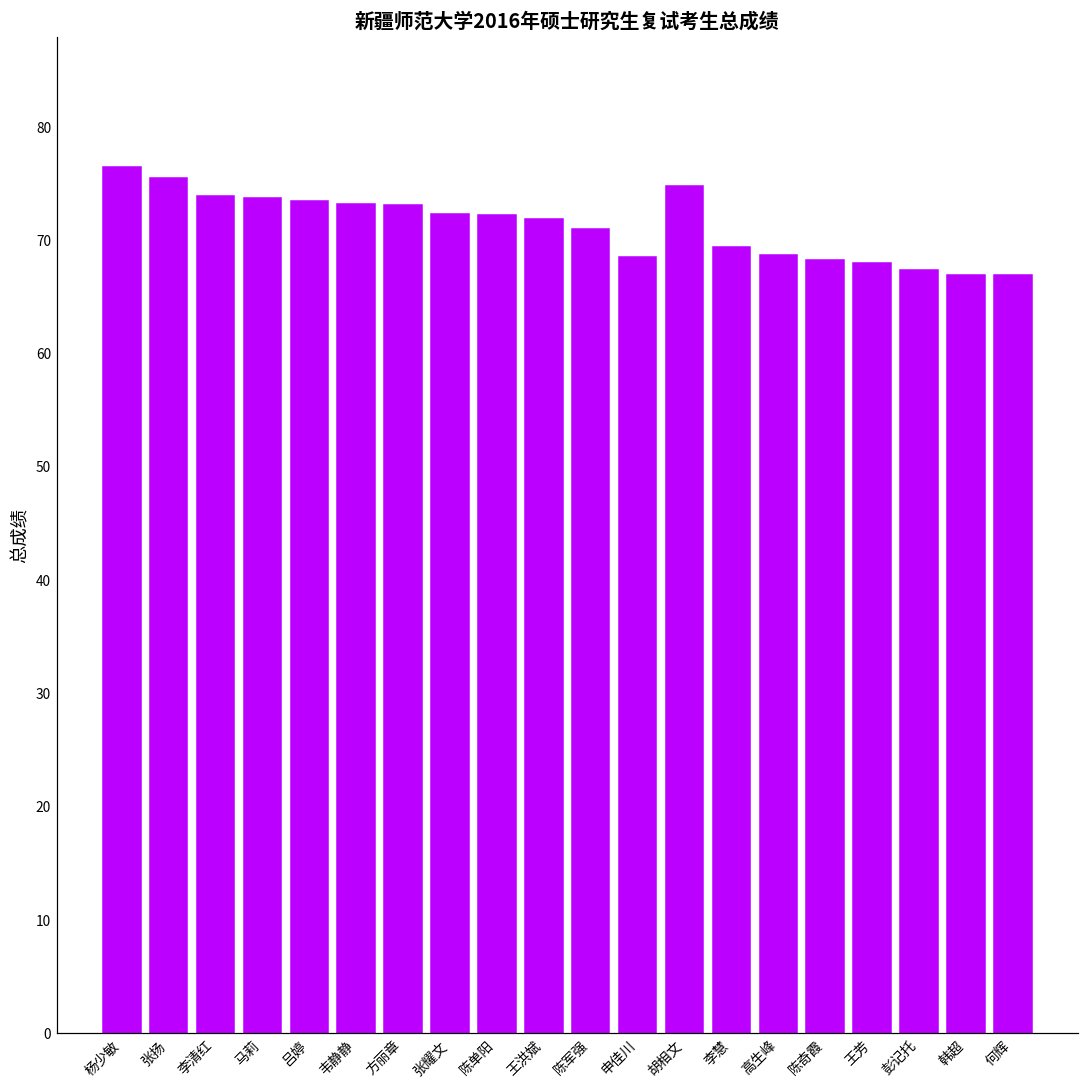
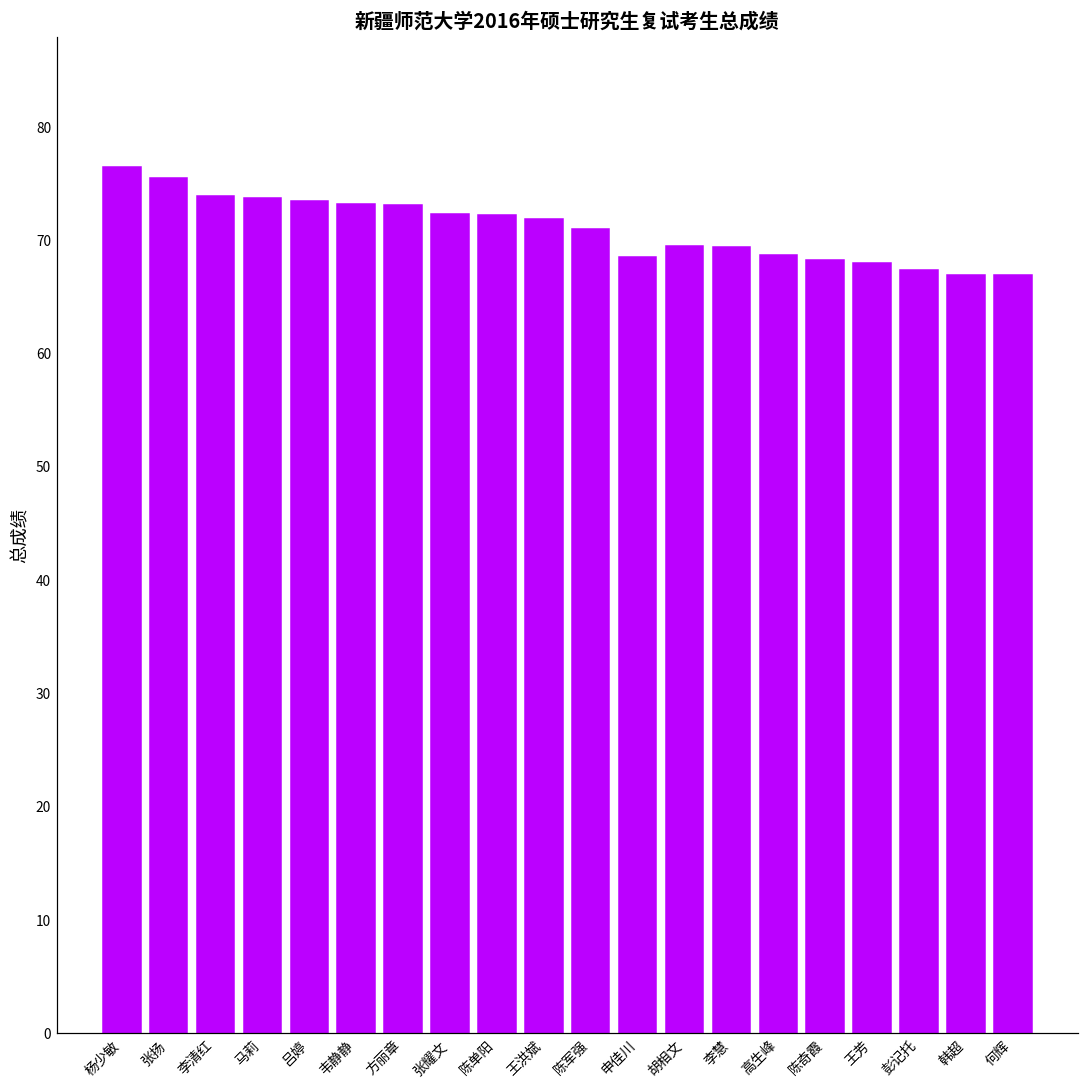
  {
    "杨少敏": 76.5,
    "张扬": 75.5,
    "李清红": 74.0,
    "马莉": 73.7,
    "吕婷": 73.5,
    "韦静静": 73.2,
    "方丽章": 73.2,
    "张耀文": 72.3,
    "陈单阳": 72.2,
    "王洪斌": 71.9,
    "陈军强": 71.0,
    "申佳川": 68.5,
-   "胡相文": 74.8,
+   "胡相文": 69.5,
    "李慧": 69.4,
    "高生峰": 68.7,
    "陈奇霞": 68.3,
    "王芳": 68.0,
    "彭记托": 67.4,
    "韩超": 66.9,
    "何辉": 66.9
  }
